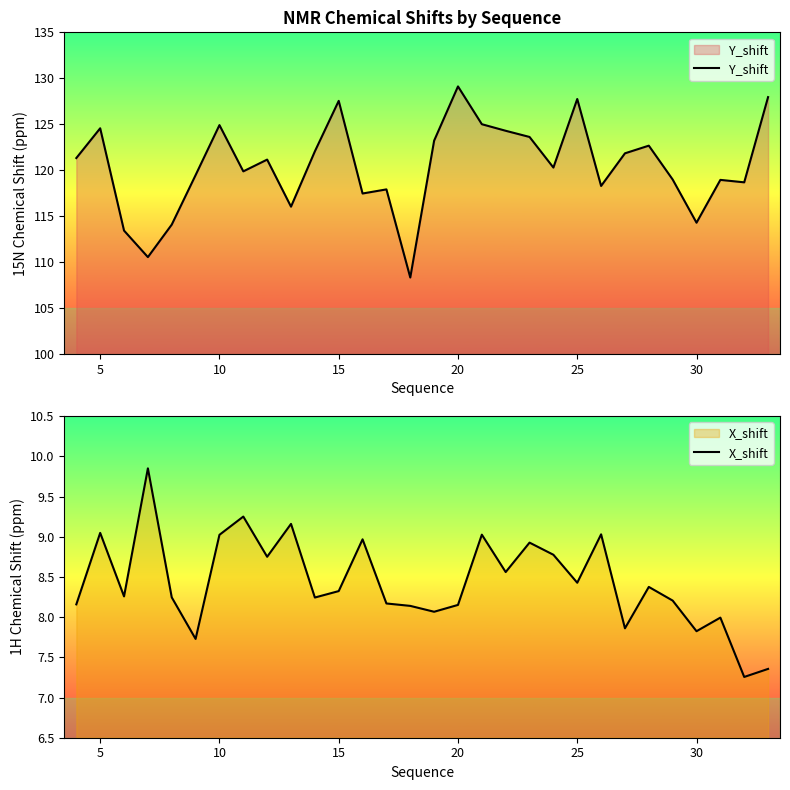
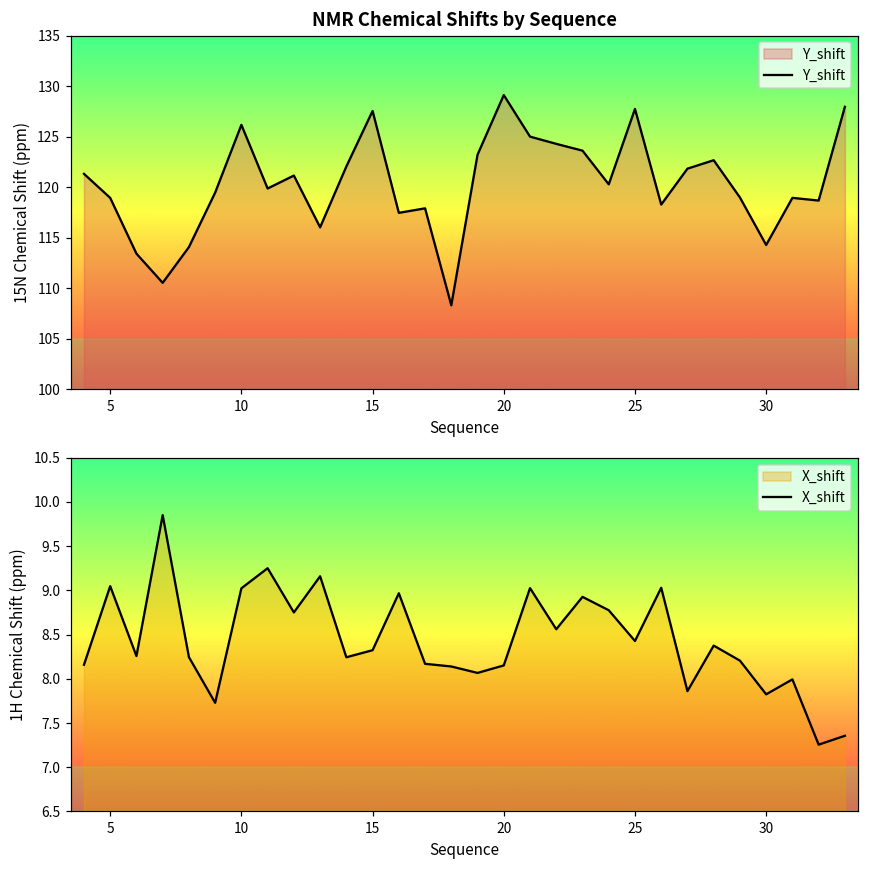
  {
    "NMR Chemical Shifts by Sequence": {
-     "5": 125,
-     "10": 125,
+     "5": 119,
+     "10": 126,
      "15": 128,
      "20": 129,
      "25": 128,
      "30": 114
    }
  }
